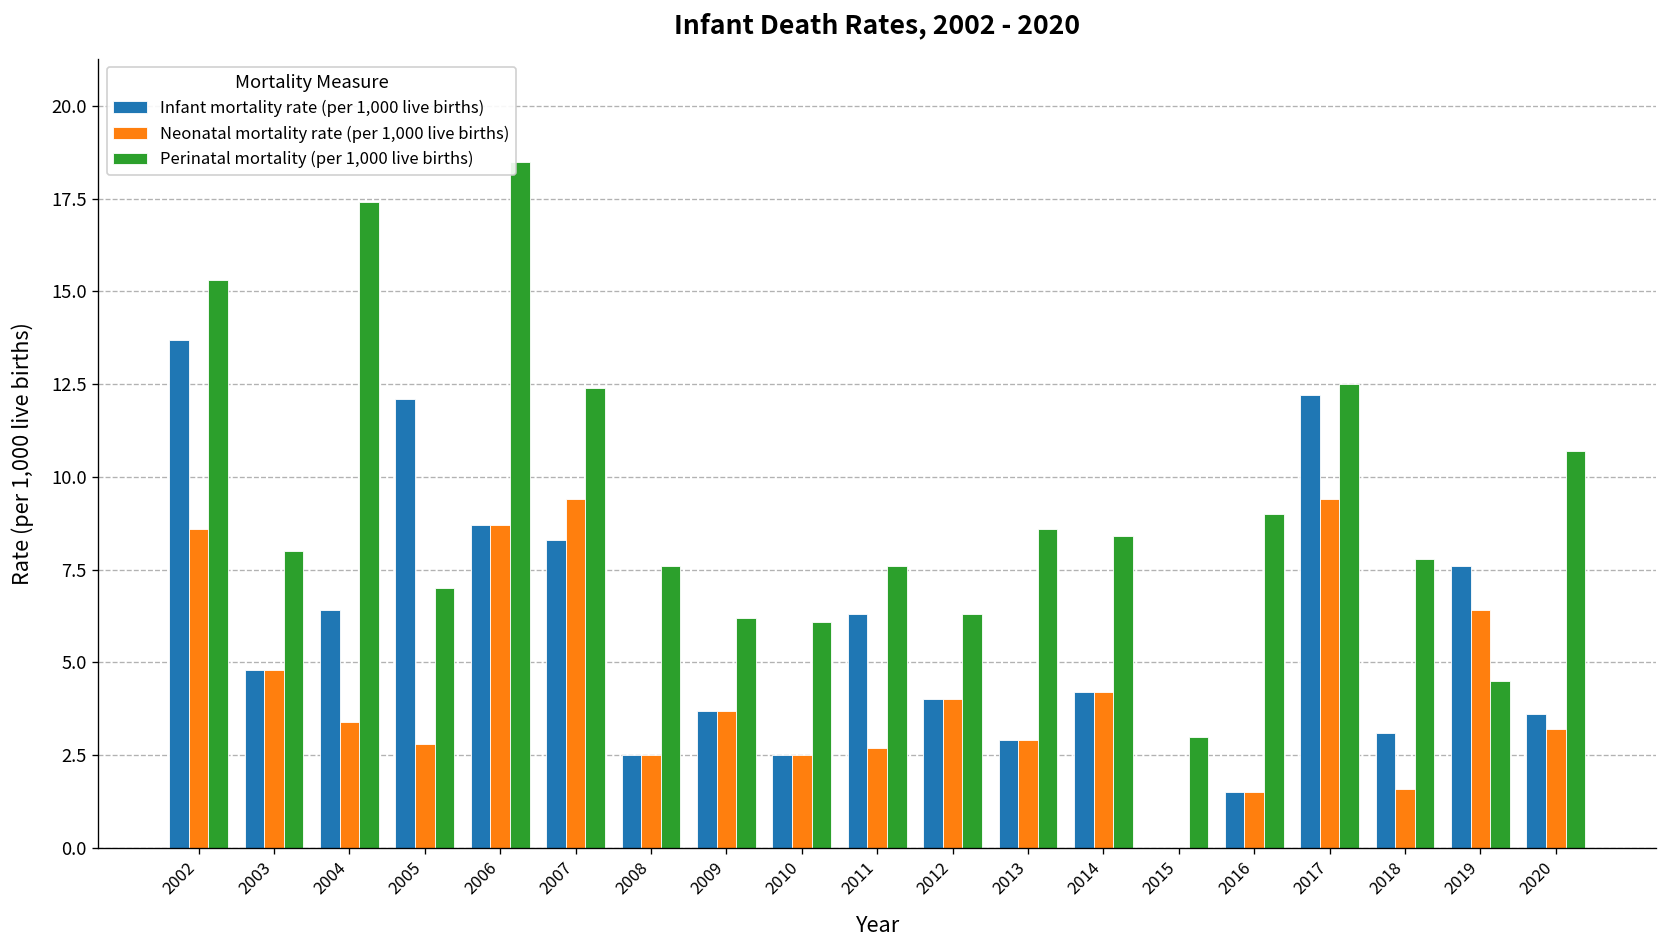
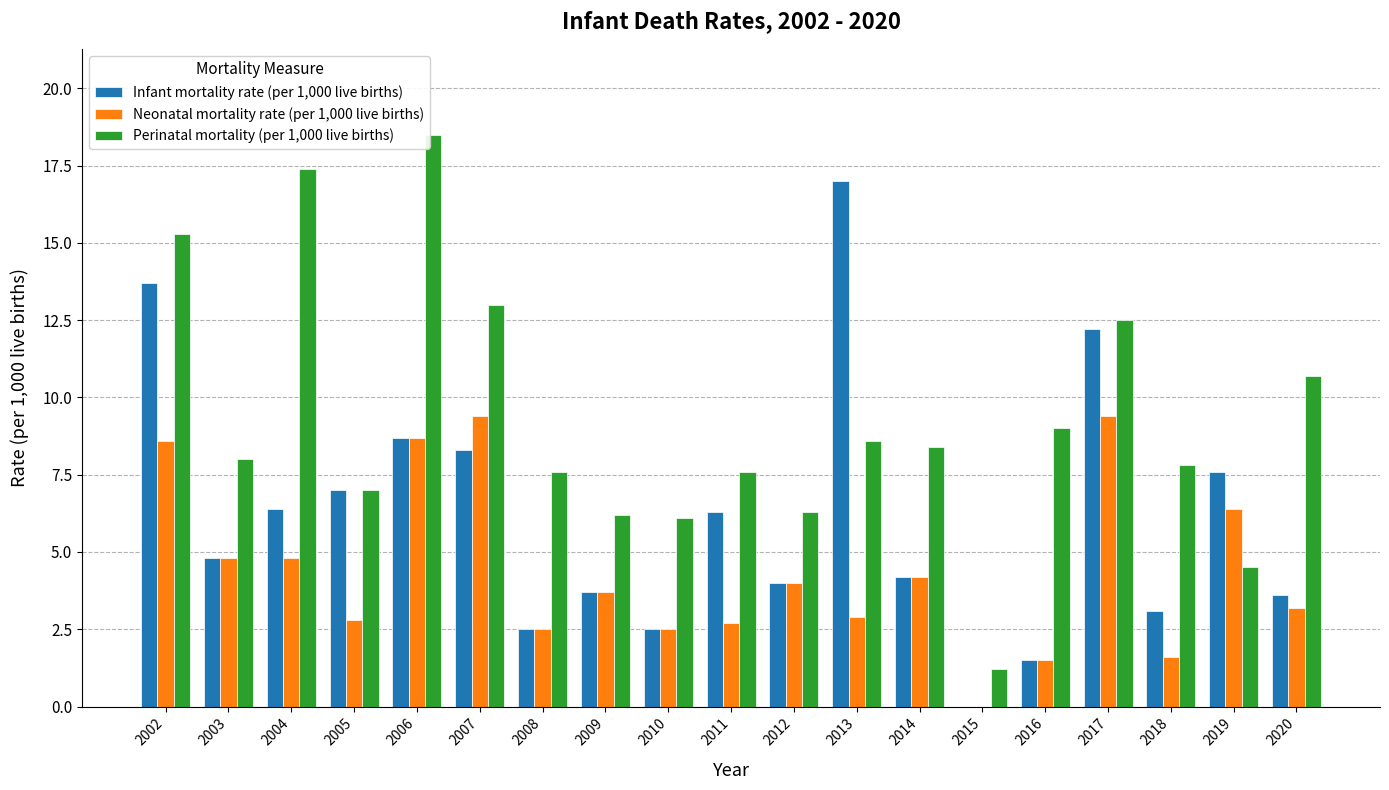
  {
    "Infant mortality rate (per 1,000 live births)": {
      "2002": 13.7,
      "2003": 4.8,
      "2004": 6.4,
-     "2005": 12.1,
+     "2005": 7.0,
      "2006": 8.7,
      "2007": 8.3,
      "2008": 2.5,
      "2009": 3.7,
      "2010": 2.5,
      "2011": 6.3,
      "2012": 4.0,
-     "2013": 2.9,
+     "2013": 17.0,
      "2014": 4.2,
      "2015": 0.0,
      "2016": 1.5,
      "2017": 12.2,
      "2018": 3.1,
      "2019": 7.6,
      "2020": 3.6
    },
    "Neonatal mortality rate (per 1,000 live births)": {
      "2002": 8.6,
      "2003": 4.8,
-     "2004": 3.4,
+     "2004": 4.8,
      "2005": 2.8,
      "2006": 8.7,
      "2007": 9.4,
      "2008": 2.5,
      "2009": 3.7,
      "2010": 2.5,
      "2011": 2.7,
      "2012": 4.0,
      "2013": 2.9,
      "2014": 4.2,
      "2015": 0.0,
      "2016": 1.5,
      "2017": 9.4,
      "2018": 1.6,
      "2019": 6.4,
      "2020": 3.2
    },
    "Perinatal mortality (per 1,000 live births)": {
      "2002": 15.3,
      "2003": 8.0,
      "2004": 17.4,
      "2005": 7.0,
      "2006": 18.5,
-     "2007": 12.4,
+     "2007": 13.0,
      "2008": 7.6,
      "2009": 6.2,
      "2010": 6.1,
      "2011": 7.6,
      "2012": 6.3,
      "2013": 8.6,
      "2014": 8.4,
-     "2015": 3.0,
+     "2015": 1.2,
      "2016": 9.0,
      "2017": 12.5,
      "2018": 7.8,
      "2019": 4.5,
      "2020": 10.7
    }
  }
